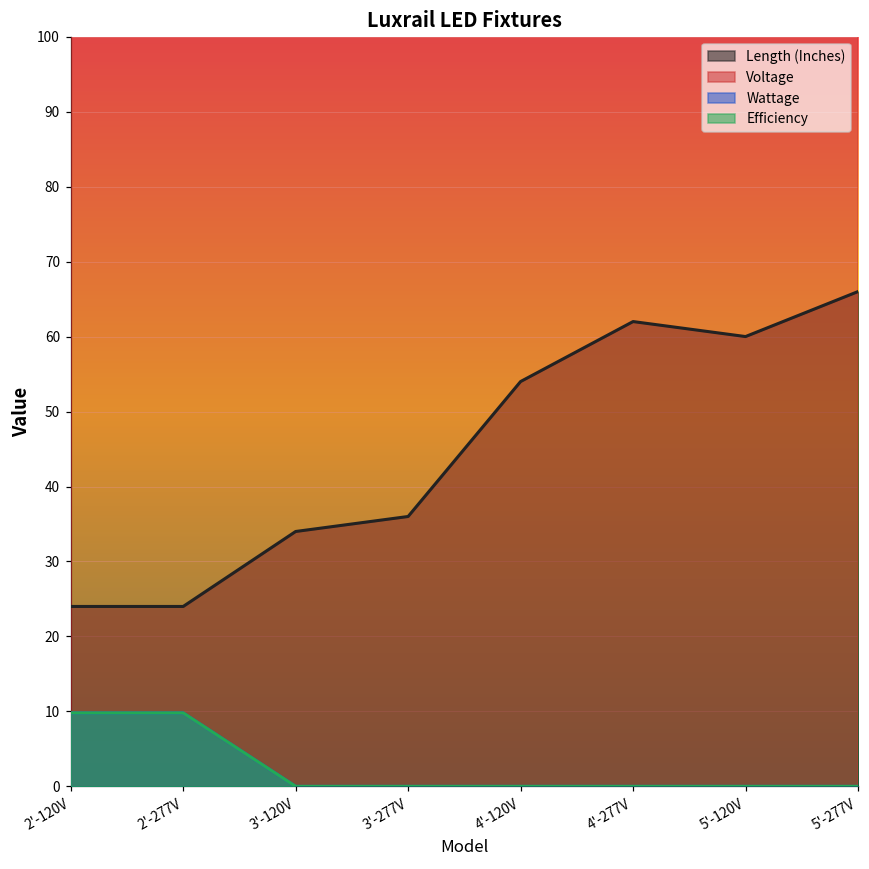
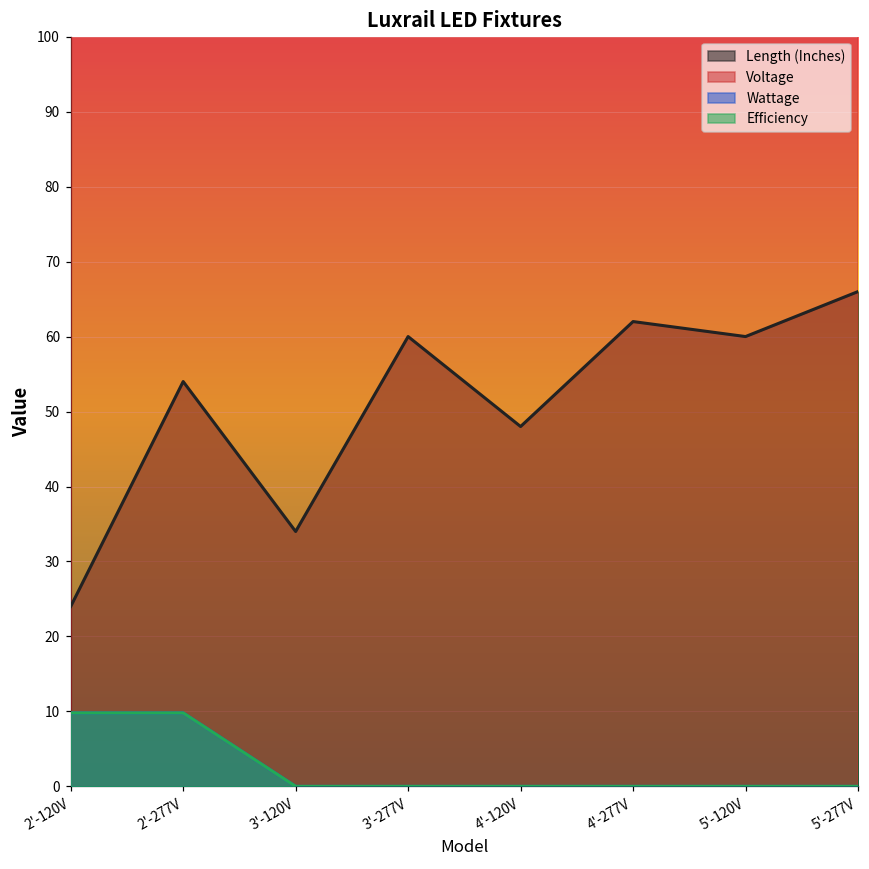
  {
    "Length (Inches)": {
      "2'-120V": 24,
-     "2'-277V": 24,
+     "2'-277V": 54,
      "3'-120V": 34,
-     "3'-277V": 36,
-     "4'-120V": 54,
+     "3'-277V": 60,
+     "4'-120V": 48,
      "4'-277V": 62,
      "5'-120V": 60,
      "5'-277V": 66
    },
    "Efficiency": {
      "2'-120V": 10,
      "2'-277V": 10,
      "3'-120V": 0,
      "3'-277V": 0,
      "4'-120V": 0,
      "4'-277V": 0,
      "5'-120V": 0,
      "5'-277V": 0
    }
  }
